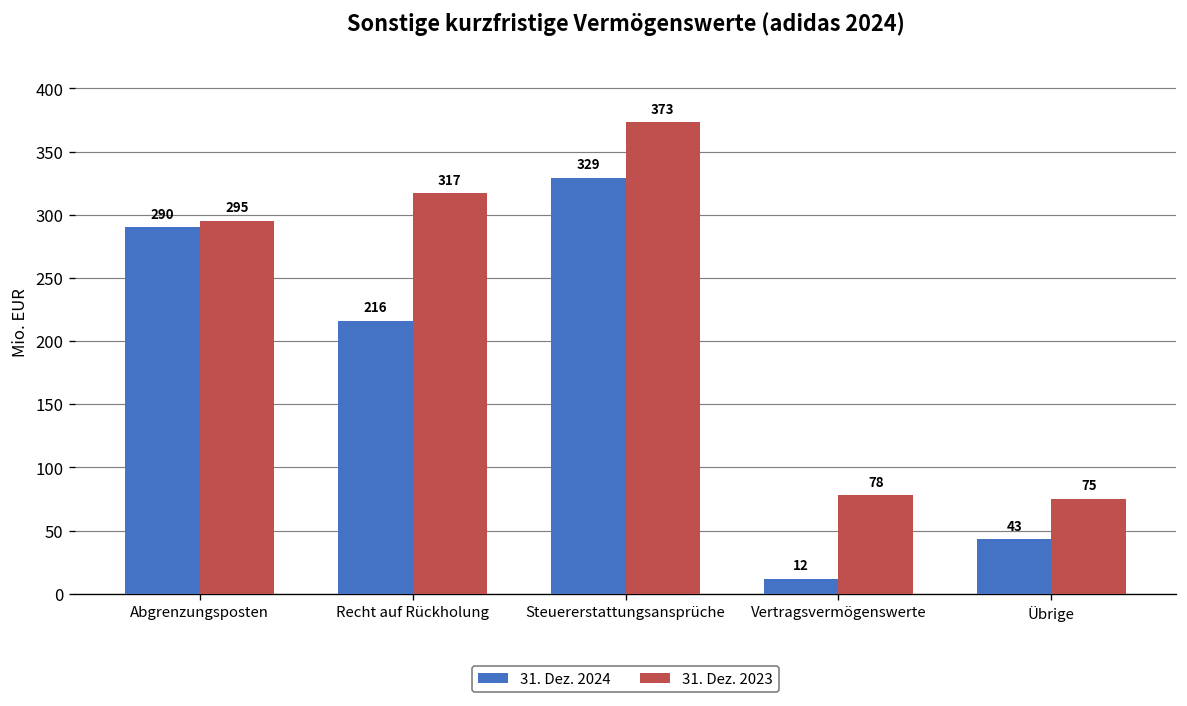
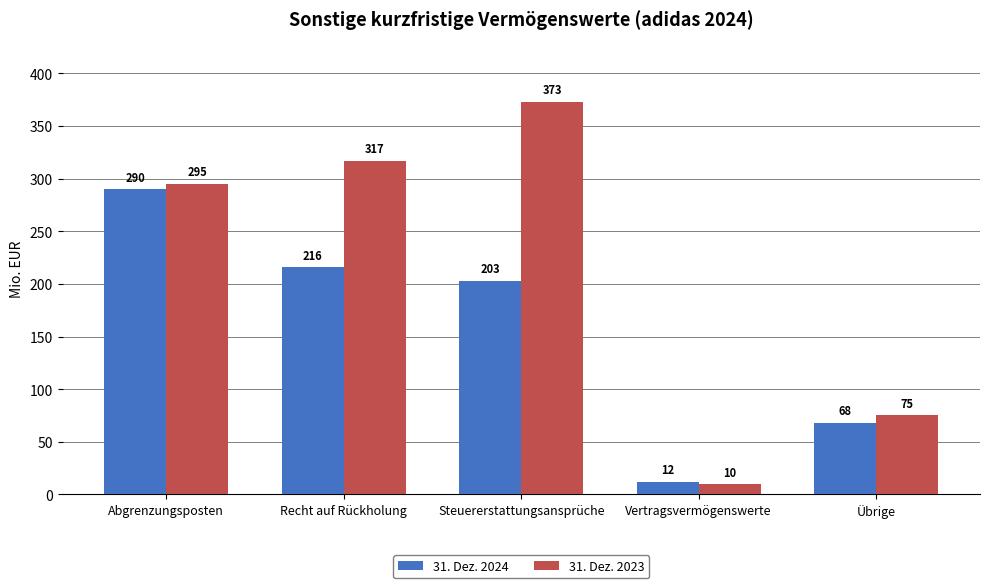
  {
    "31. Dez. 2024": {
      "Abgrenzungsposten": 290,
      "Recht auf Rückholung": 216,
-     "Steuererstattungsansprüche": 329,
+     "Steuererstattungsansprüche": 203,
      "Vertragsvermögenswerte": 12,
-     "Übrige": 43
+     "Übrige": 68
    },
    "31. Dez. 2023": {
      "Abgrenzungsposten": 295,
      "Recht auf Rückholung": 317,
      "Steuererstattungsansprüche": 373,
-     "Vertragsvermögenswerte": 78,
+     "Vertragsvermögenswerte": 10,
      "Übrige": 75
    }
  }
